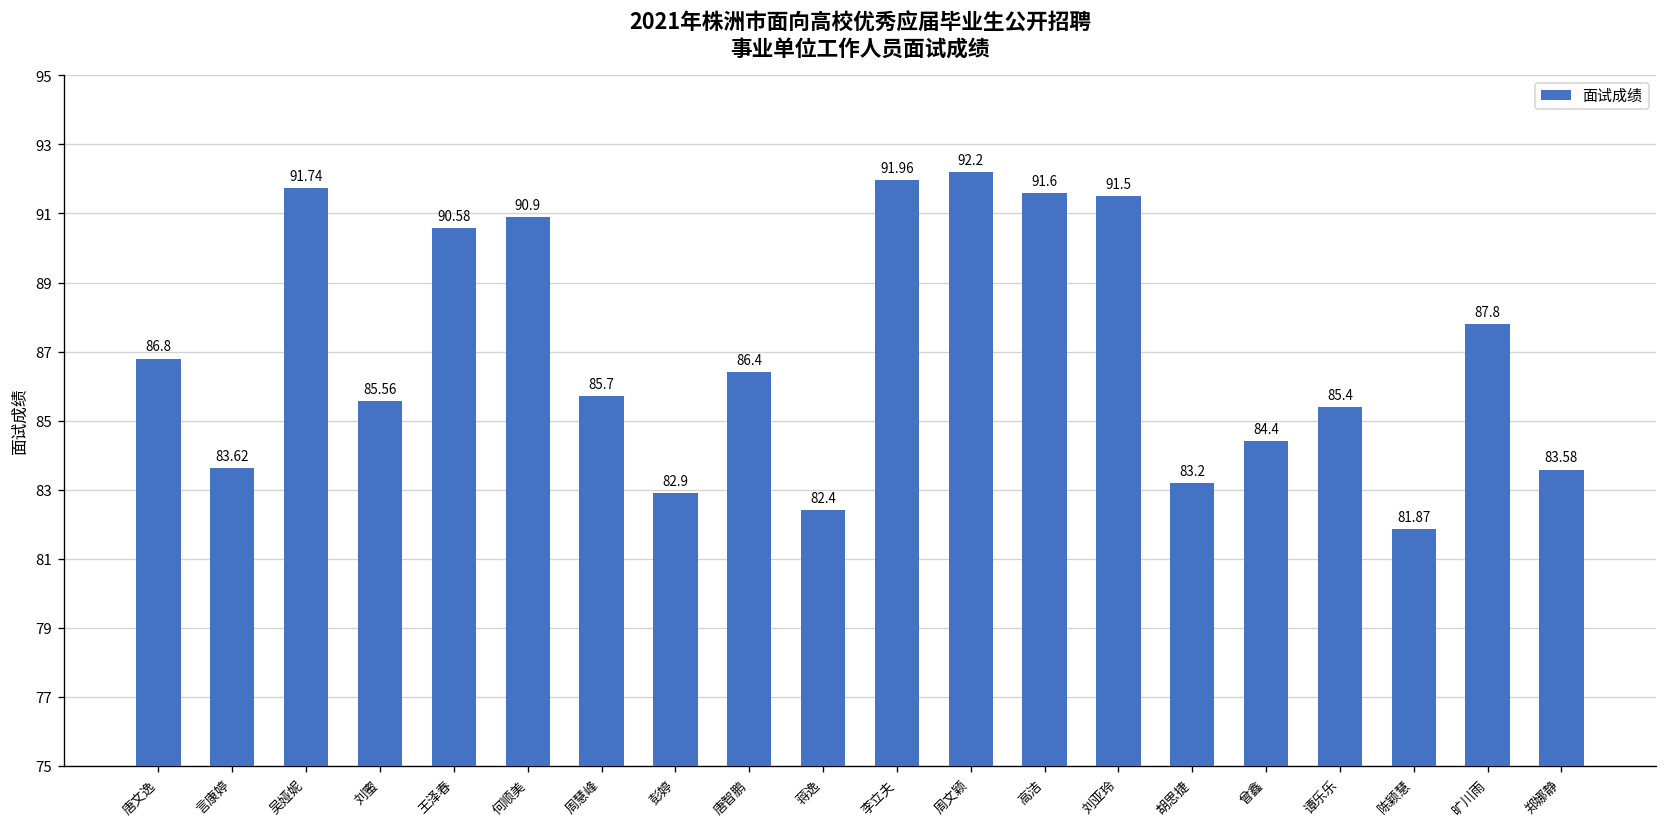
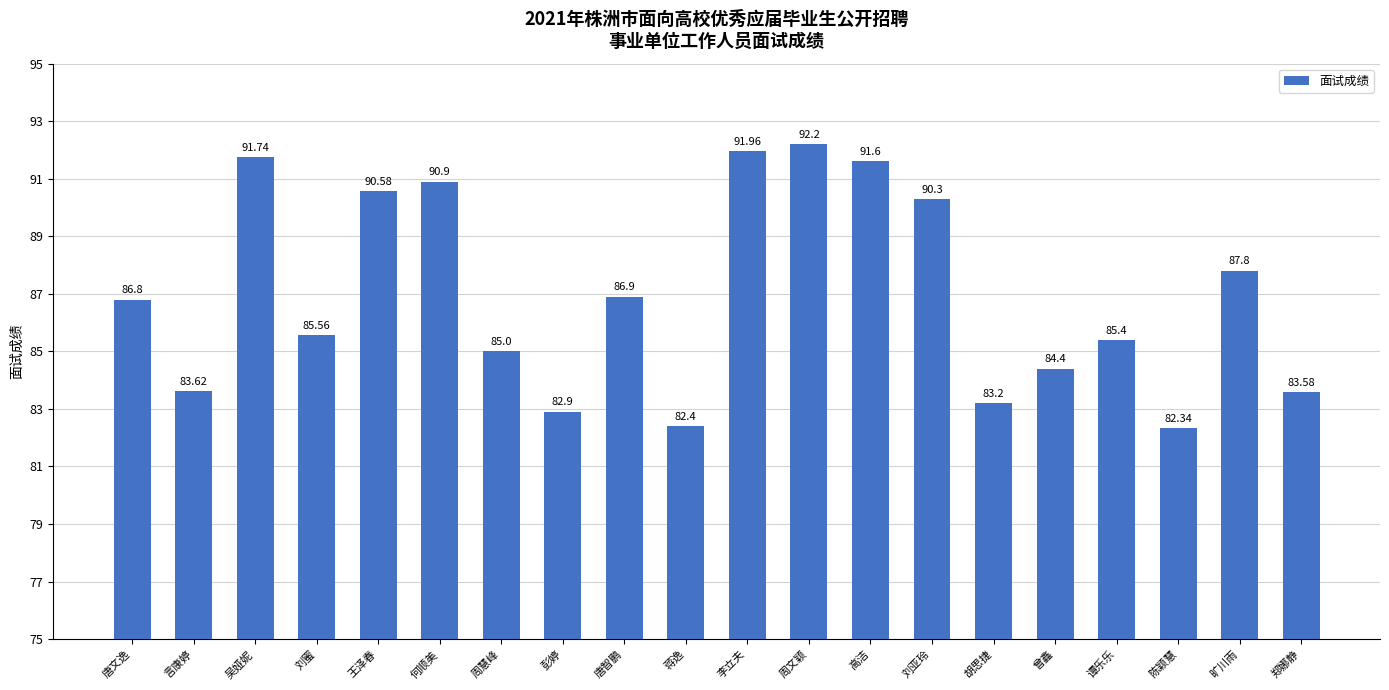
  {
    "唐文逸": 86.8,
    "言康婷": 83.62,
    "吴娅妮": 91.74,
    "刘蜜": 85.56,
    "王泽春": 90.58,
    "何顺美": 90.9,
-   "周慧峰": 85.7,
+   "周慧峰": 85.0,
    "彭婷": 82.9,
-   "唐智鹏": 86.4,
+   "唐智鹏": 86.9,
    "蒋逸": 82.4,
    "李立夫": 91.96,
    "周文颖": 92.2,
    "高洁": 91.6,
-   "刘亚玲": 91.5,
+   "刘亚玲": 90.3,
    "胡思捷": 83.2,
    "曾鑫": 84.4,
    "谭乐乐": 85.4,
-   "陈颖慧": 81.87,
+   "陈颖慧": 82.34,
    "旷川雨": 87.8,
    "郑娜静": 83.58
  }
